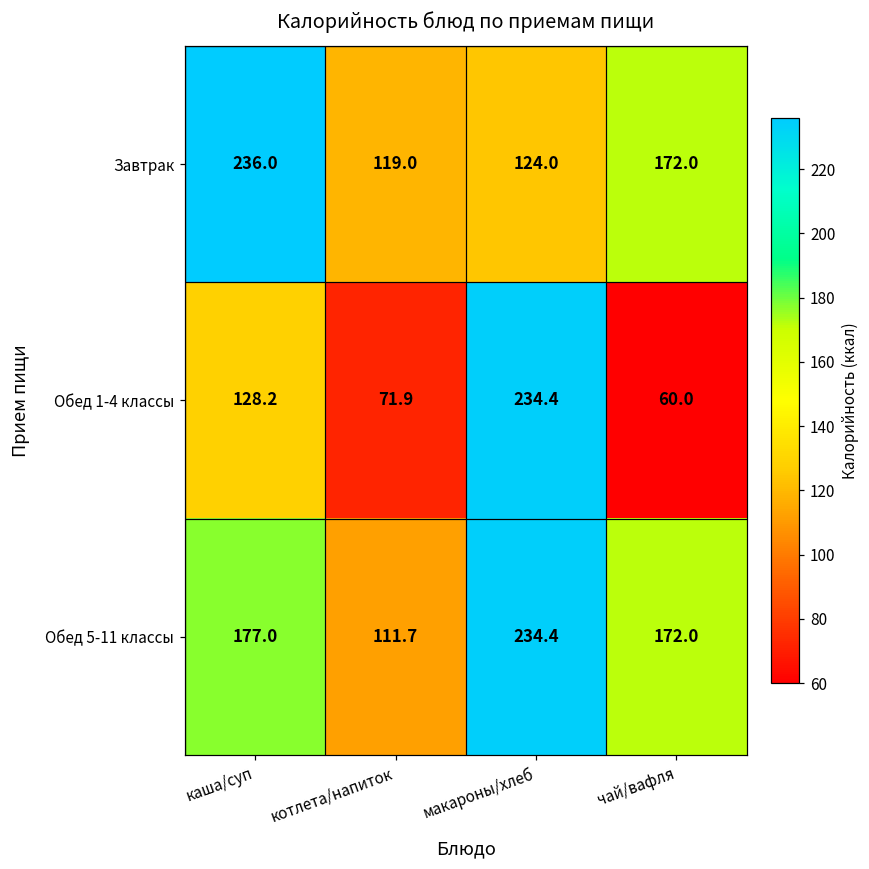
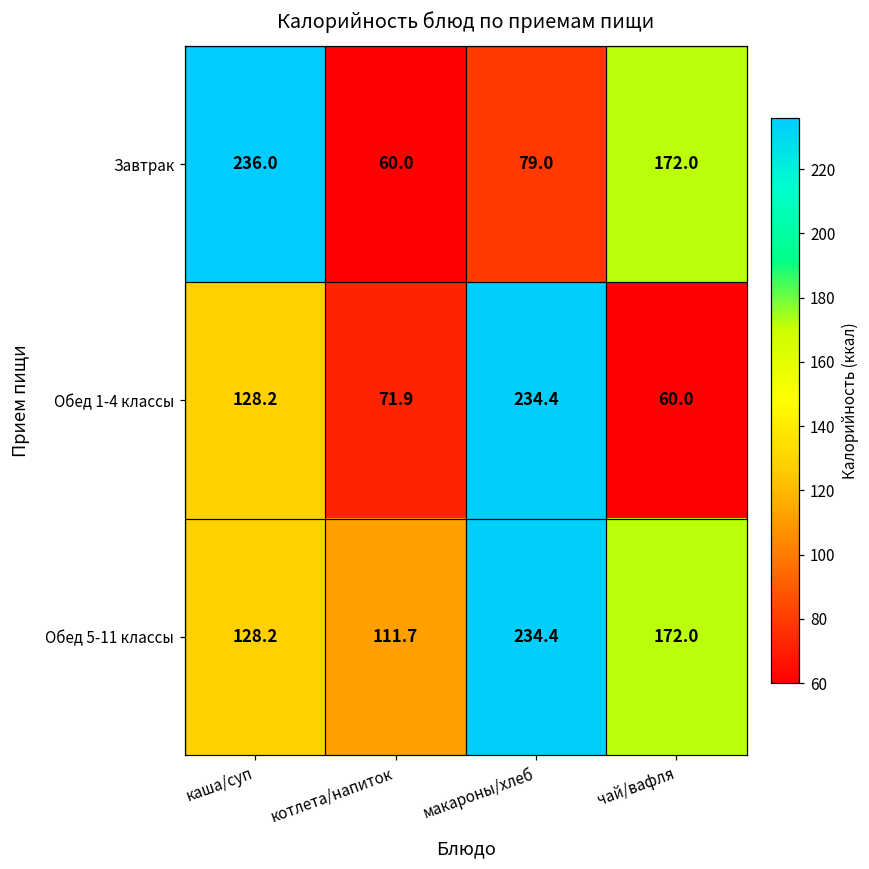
  {
    "Завтрак": {
      "каша/суп": 236.0,
-     "котлета/напиток": 119.0,
-     "макароны/хлеб": 124.0,
+     "котлета/напиток": 60.0,
+     "макароны/хлеб": 79.0,
      "чай/вафля": 172.0
    },
    "Обед 1-4 классы": {
      "каша/суп": 128.2,
      "котлета/напиток": 71.9,
      "макароны/хлеб": 234.4,
      "чай/вафля": 60.0
    },
    "Обед 5-11 классы": {
-     "каша/суп": 177.0,
+     "каша/суп": 128.2,
      "котлета/напиток": 111.7,
      "макароны/хлеб": 234.4,
      "чай/вафля": 172.0
    }
  }
